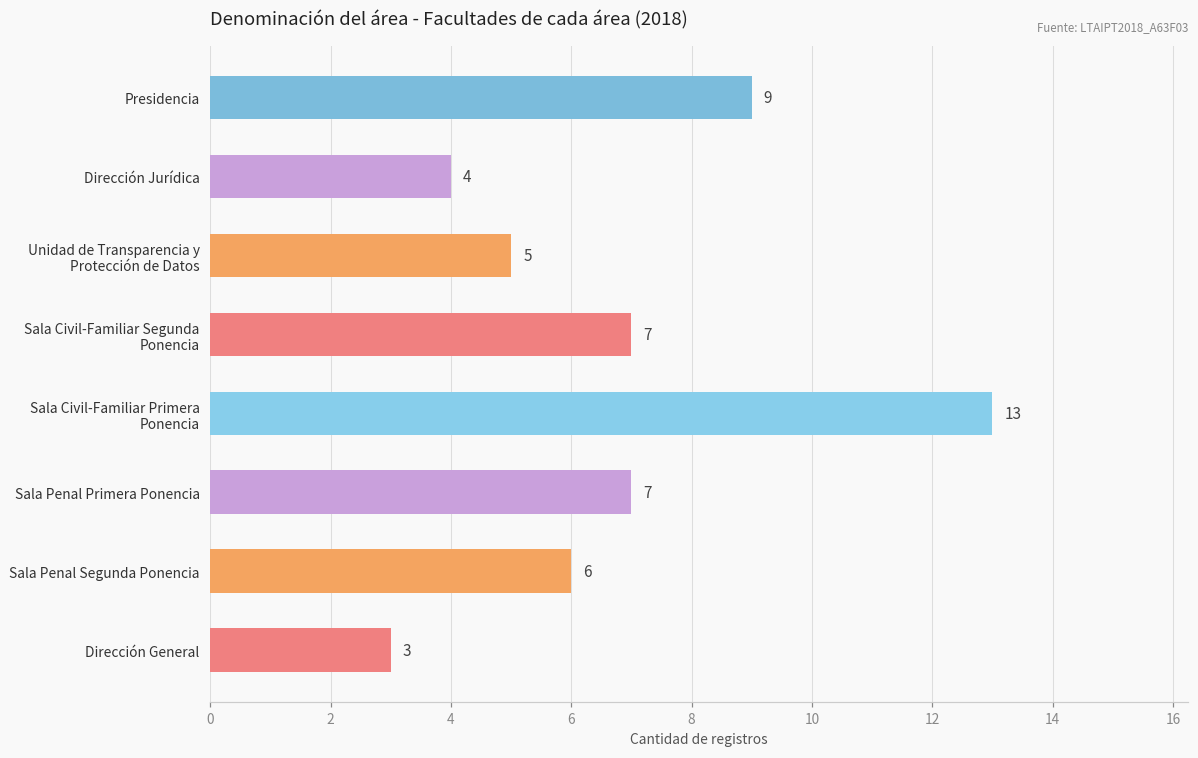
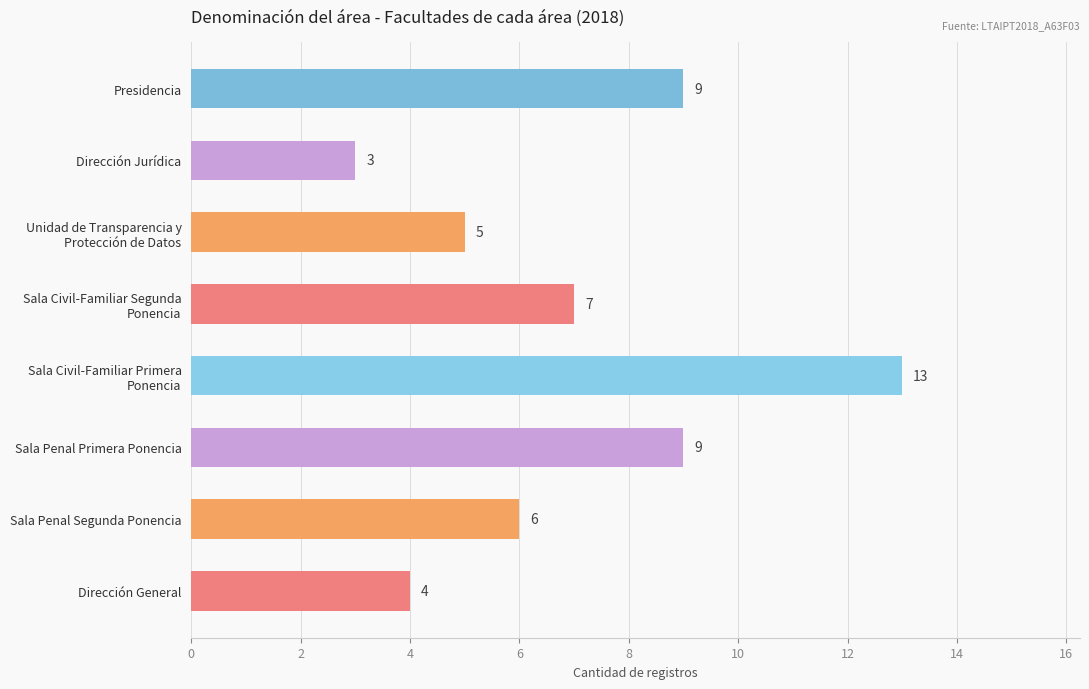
  {
    "Presidencia": 9,
-   "Dirección Jurídica": 4,
+   "Dirección Jurídica": 3,
    "Unidad de Transparencia y Protección de Datos": 5,
    "Sala Civil-Familiar Segunda Ponencia": 7,
    "Sala Civil-Familiar Primera Ponencia": 13,
-   "Sala Penal Primera Ponencia": 7,
+   "Sala Penal Primera Ponencia": 9,
    "Sala Penal Segunda Ponencia": 6,
-   "Dirección General": 3
+   "Dirección General": 4
  }
